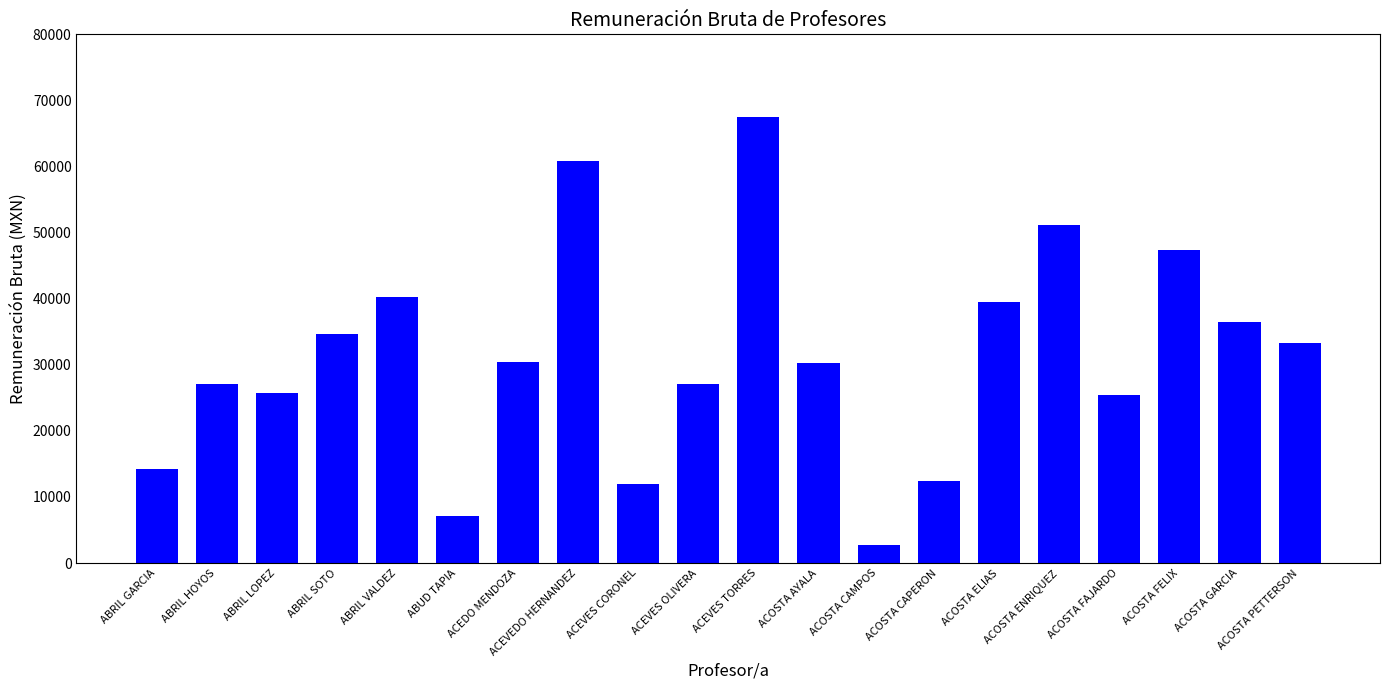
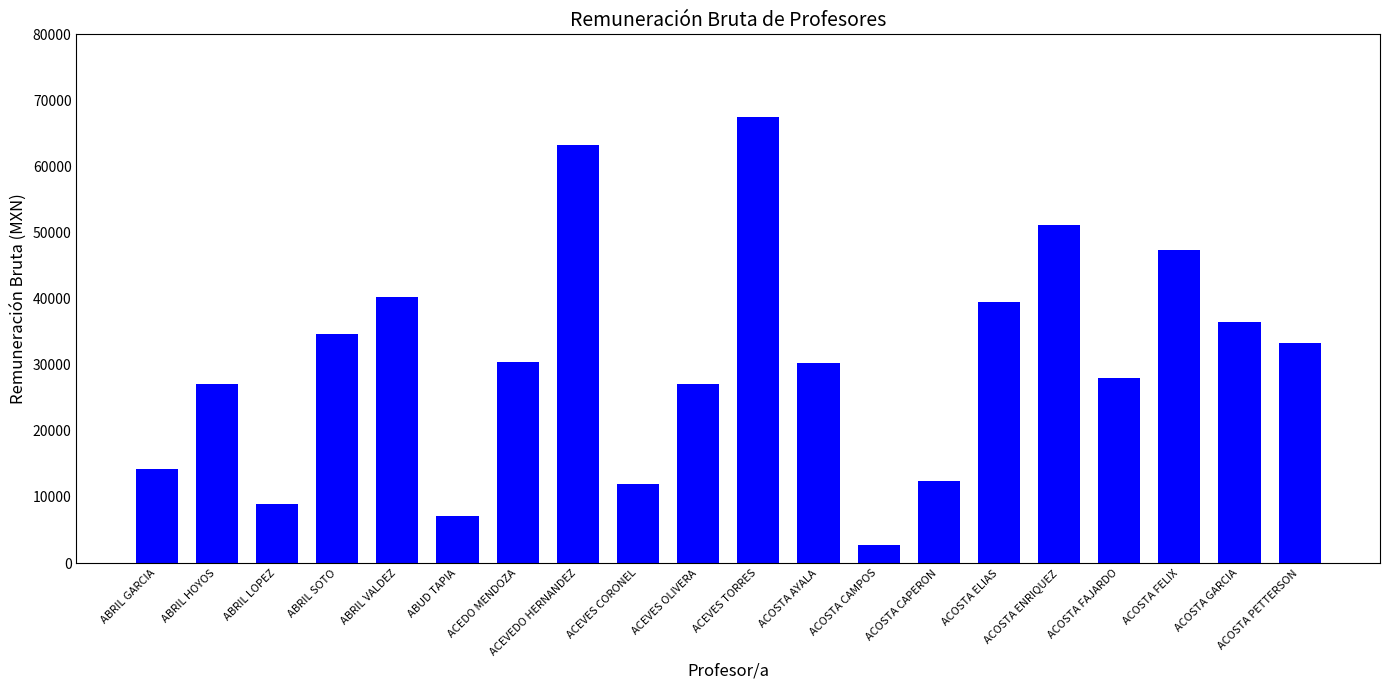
  {
    "ABRIL GARCIA": 14000,
    "ABRIL HOYOS": 27000,
-   "ABRIL LOPEZ": 26000,
+   "ABRIL LOPEZ": 9000,
    "ABRIL SOTO": 35000,
    "ABRIL VALDEZ": 40000,
    "ABUD TAPIA": 7000,
    "ACEDO MENDOZA": 30000,
-   "ACEVEDO HERNANDEZ": 61000,
+   "ACEVEDO HERNANDEZ": 63000,
    "ACEVES CORONEL": 12000,
    "ACEVES OLIVERA": 27000,
    "ACEVES TORRES": 67000,
    "ACOSTA AYALA": 30000,
    "ACOSTA CAMPOS": 3000,
    "ACOSTA CAPERON": 12000,
    "ACOSTA ELIAS": 40000,
    "ACOSTA ENRIQUEZ": 51000,
-   "ACOSTA FAJARDO": 25000,
+   "ACOSTA FAJARDO": 28000,
    "ACOSTA FELIX": 47000,
    "ACOSTA GARCIA": 36000,
    "ACOSTA PETTERSON": 33000
  }
